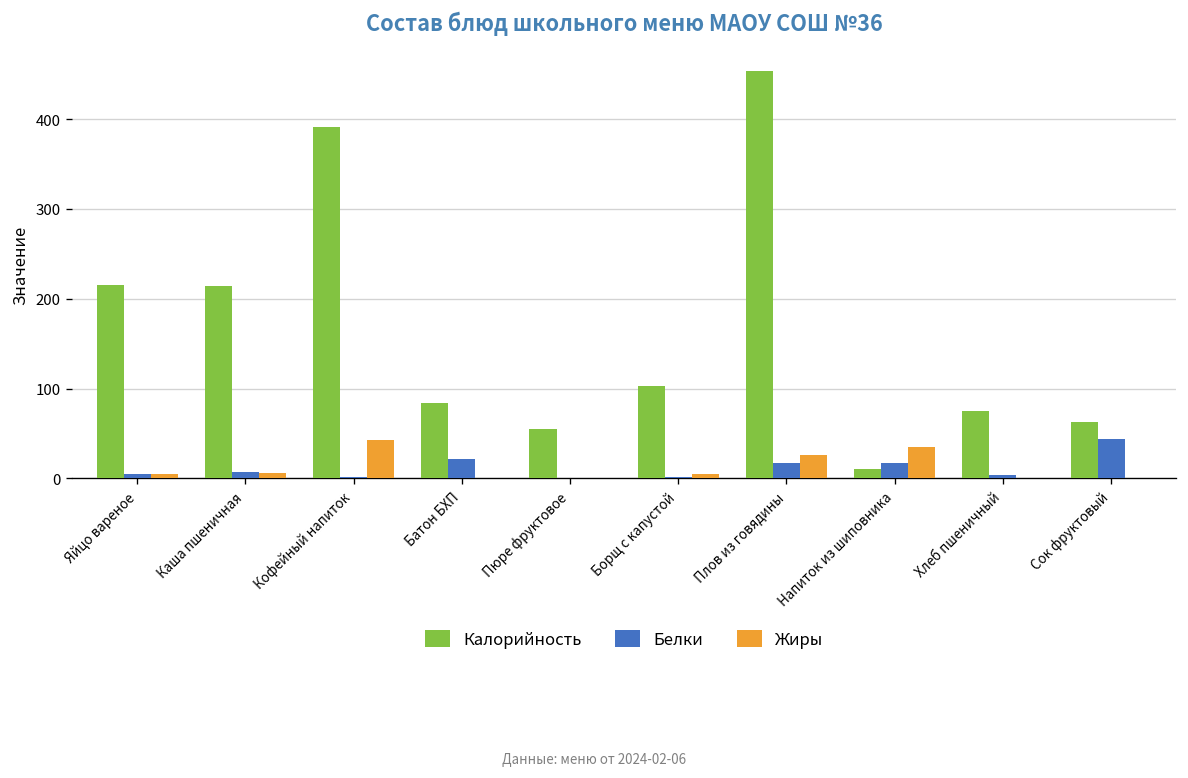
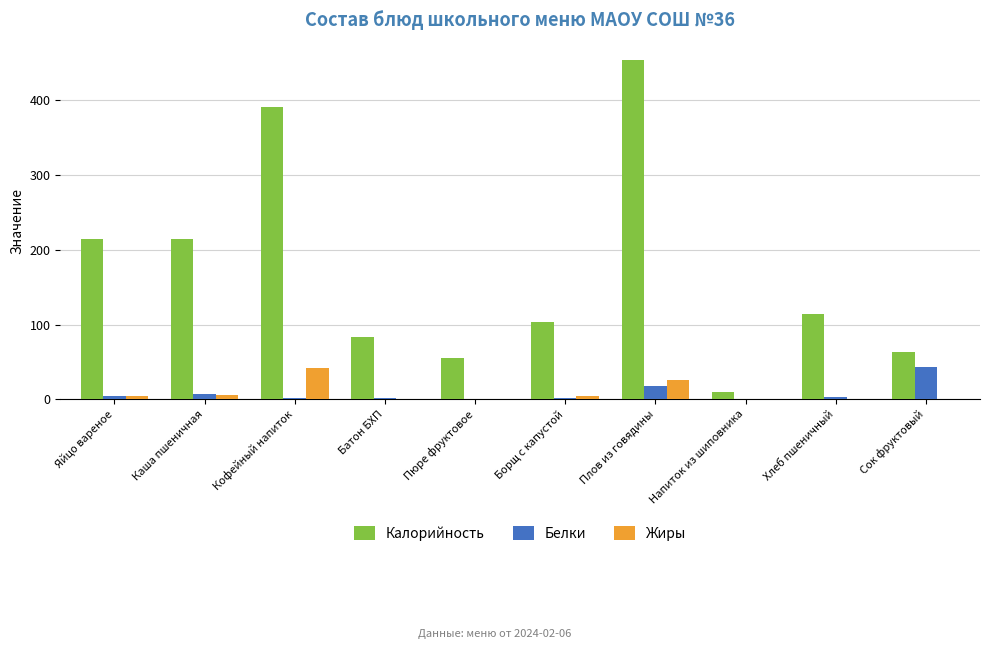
  {
    "Калорийность": {
      "Яйцо вареное": 210,
      "Каша пшеничная": 210,
      "Кофейный напиток": 390,
      "Батон БХП": 80,
      "Пюре фруктовое": 60,
      "Борщ с капустой": 100,
      "Плов из говядины": 450,
      "Напиток из шиповника": 10,
-     "Хлеб пшеничный": 80,
+     "Хлеб пшеничный": 110,
      "Сок фруктовый": 60
    },
    "Белки": {
      "Яйцо вареное": 10,
      "Каша пшеничная": 10,
-     "Батон БХП": 20,
+     "Батон БХП": 0,
      "Пюре фруктовое": 0,
      "Плов из говядины": 20,
-     "Напиток из шиповника": 20,
+     "Напиток из шиповника": 0,
      "Хлеб пшеничный": 0,
      "Сок фруктовый": 40
    },
    "Жиры": {
      "Яйцо вареное": 0,
      "Каша пшеничная": 10,
      "Кофейный напиток": 40,
      "Пюре фруктовое": 0,
      "Борщ с капустой": 0,
      "Плов из говядины": 30,
-     "Напиток из шиповника": 40
+     "Напиток из шиповника": 0
    }
  }
